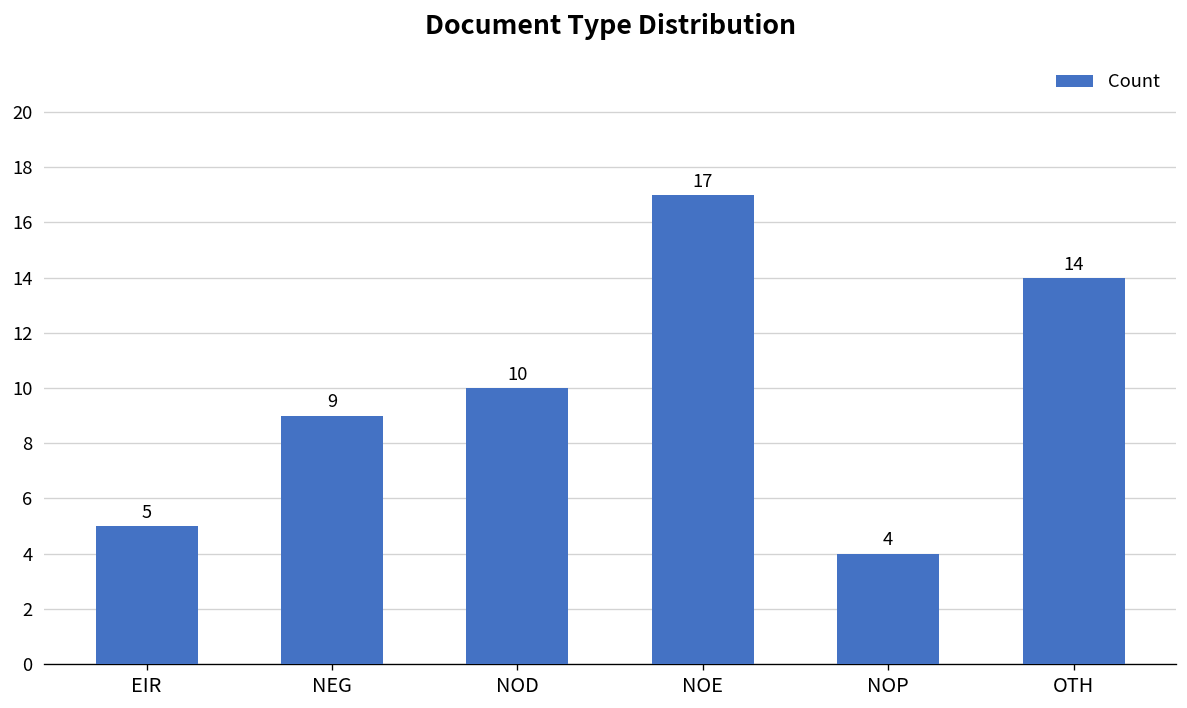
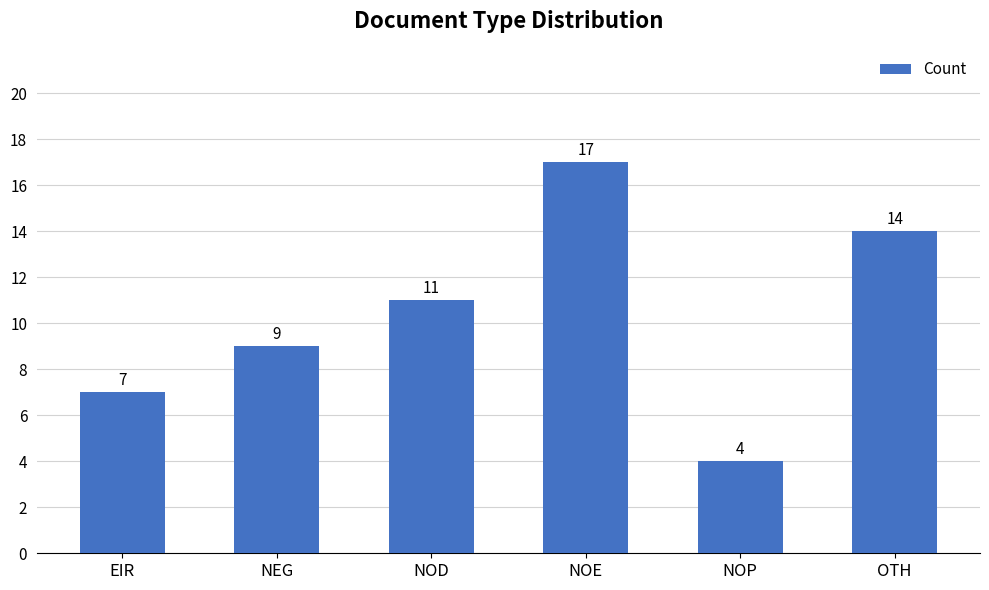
  {
-   "EIR": 5,
+   "EIR": 7,
    "NEG": 9,
-   "NOD": 10,
+   "NOD": 11,
    "NOE": 17,
    "NOP": 4,
    "OTH": 14
  }
